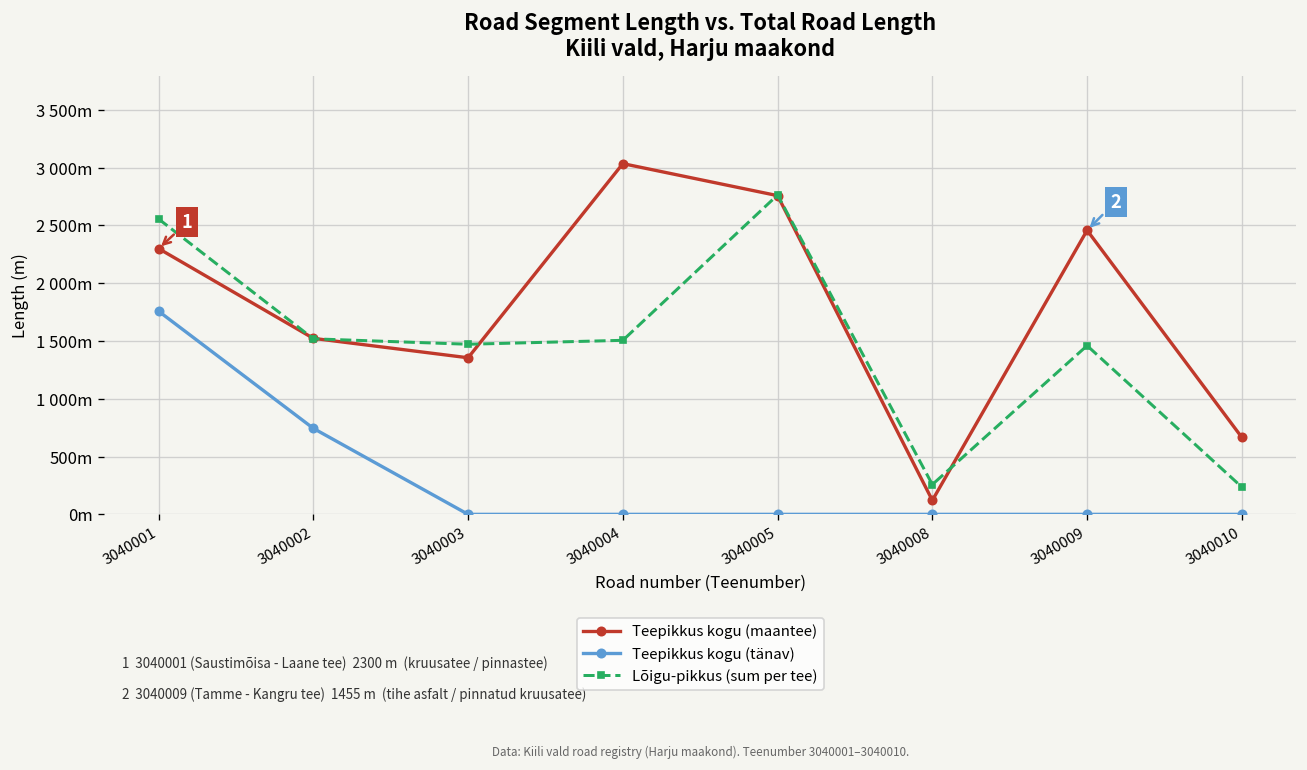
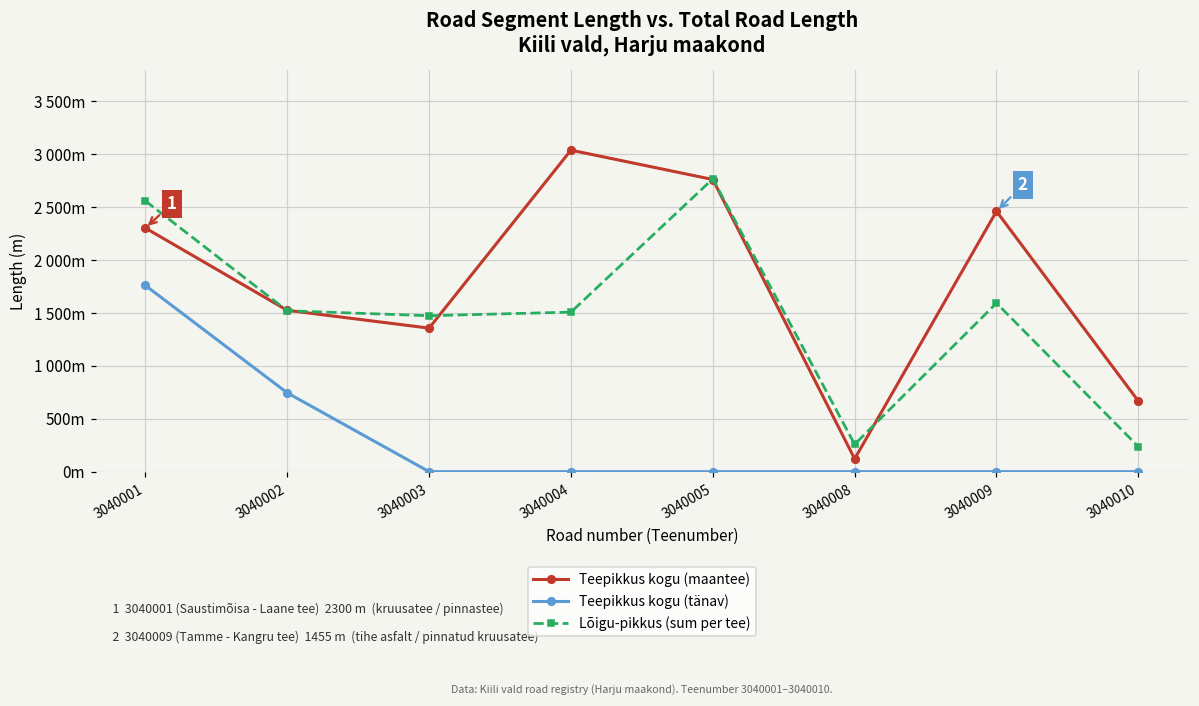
  {
    "Teepikkus kogu (maantee)": {
      "3040001": "2300m",
      "3040003": "1400m",
      "3040004": "3000m",
      "3040008": "100m",
      "3040009": "2500m",
      "3040010": "700m"
    },
    "Teepikkus kogu (tänav)": {
      "3040001": "1800m",
      "3040002": "700m",
      "3040003": "0m",
      "3040004": "0m",
      "3040005": "0m",
      "3040008": "0m",
      "3040009": "0m",
      "3040010": "0m"
    },
    "Lõigu-pikkus (sum per tee)": {
      "3040003": "1500m",
      "3040004": "1500m",
      "3040008": "300m",
-     "3040009": "1500m",
+     "3040009": "1600m",
      "3040010": "200m"
    }
  }
